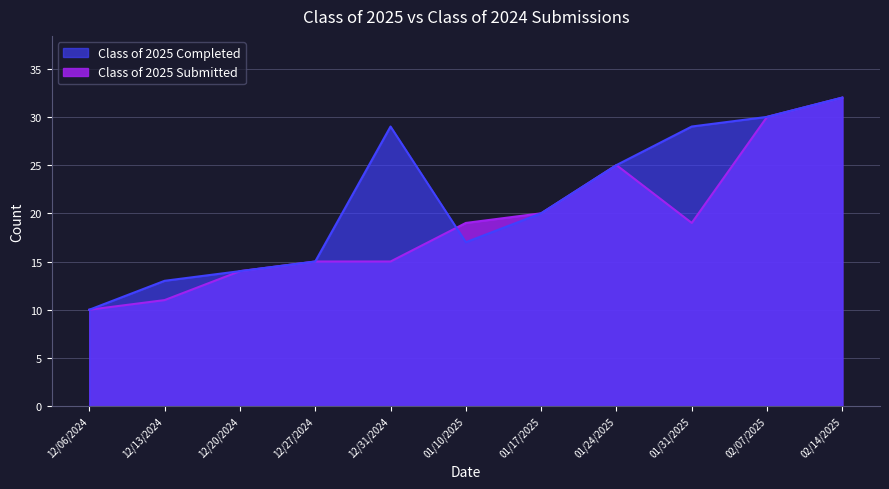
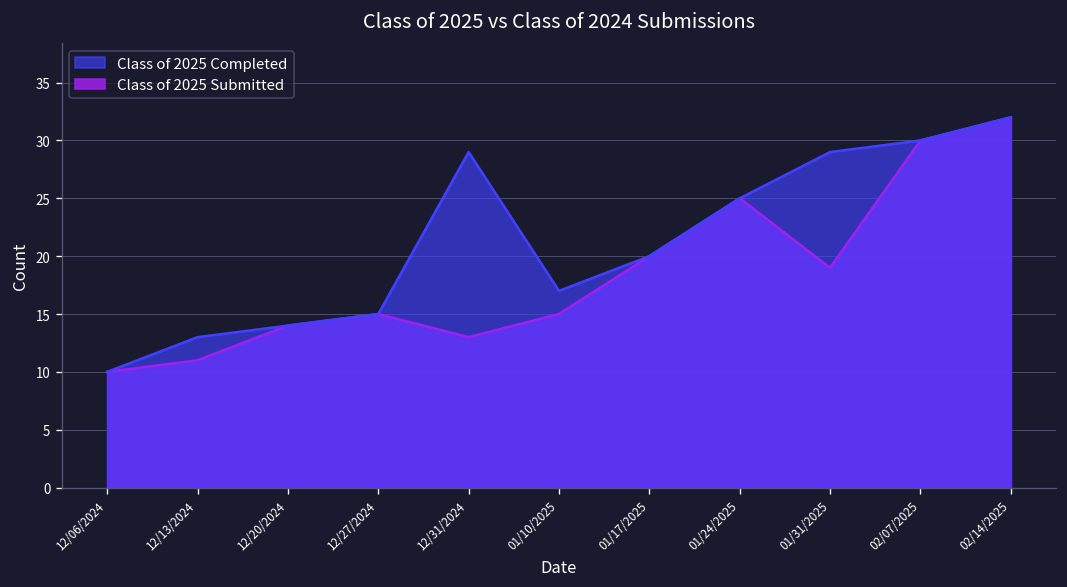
  {
    "Class of 2025 Submitted": {
      "12/13/2024": 11,
-     "12/31/2024": 15,
-     "01/10/2025": 19,
+     "12/31/2024": 13,
+     "01/10/2025": 15,
      "01/31/2025": 19
    },
    "Class of 2025 Completed": {
      "12/13/2024": 13,
      "12/31/2024": 29,
      "01/10/2025": 17,
      "01/31/2025": 29
    }
  }
